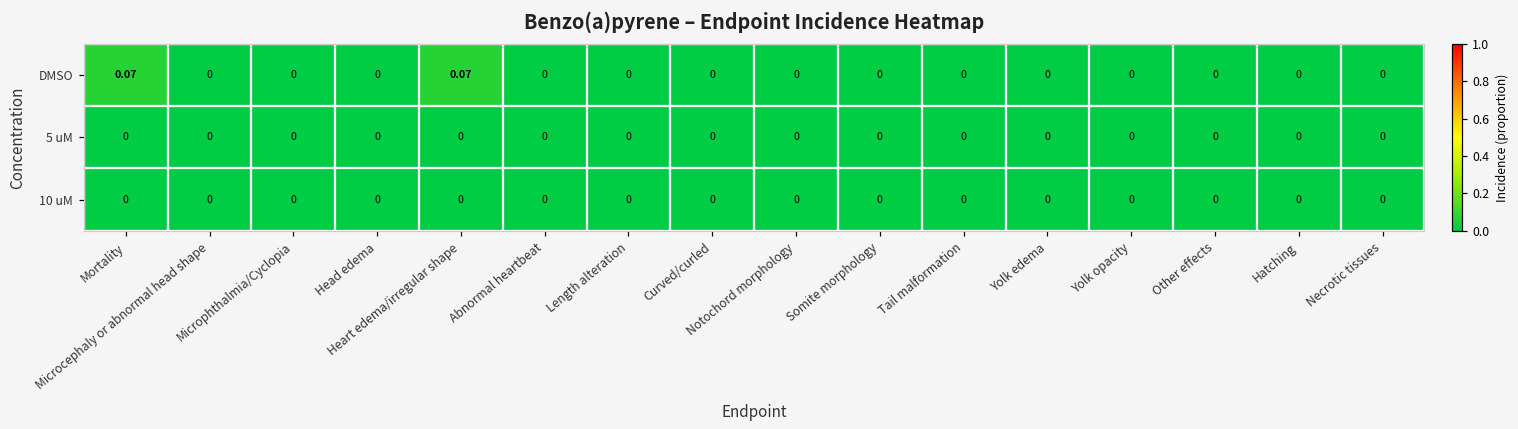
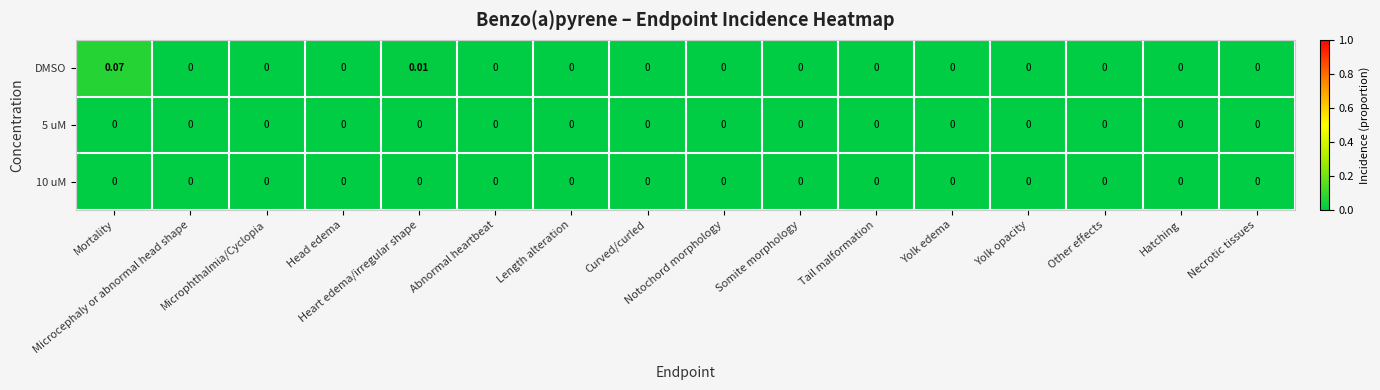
  {
    "DMSO": {
      "Mortality": 0.07,
      "Microcephaly or abnormal head shape": 0,
      "Microphthalmia/Cyclopia": 0,
      "Head edema": 0,
-     "Heart edema/irregular shape": 0.07,
+     "Heart edema/irregular shape": 0.01,
      "Abnormal heartbeat": 0,
      "Length alteration": 0,
      "Curved/curled": 0,
      "Notochord morphology": 0,
      "Somite morphology": 0,
      "Tail malformation": 0,
      "Yolk edema": 0,
      "Yolk opacity": 0,
      "Other effects": 0,
      "Hatching": 0,
      "Necrotic tissues": 0
    },
    "5 uM": {
      "Mortality": 0,
      "Microcephaly or abnormal head shape": 0,
      "Microphthalmia/Cyclopia": 0,
      "Head edema": 0,
      "Heart edema/irregular shape": 0,
      "Abnormal heartbeat": 0,
      "Length alteration": 0,
      "Curved/curled": 0,
      "Notochord morphology": 0,
      "Somite morphology": 0,
      "Tail malformation": 0,
      "Yolk edema": 0,
      "Yolk opacity": 0,
      "Other effects": 0,
      "Hatching": 0,
      "Necrotic tissues": 0
    },
    "10 uM": {
      "Mortality": 0,
      "Microcephaly or abnormal head shape": 0,
      "Microphthalmia/Cyclopia": 0,
      "Head edema": 0,
      "Heart edema/irregular shape": 0,
      "Abnormal heartbeat": 0,
      "Length alteration": 0,
      "Curved/curled": 0,
      "Notochord morphology": 0,
      "Somite morphology": 0,
      "Tail malformation": 0,
      "Yolk edema": 0,
      "Yolk opacity": 0,
      "Other effects": 0,
      "Hatching": 0,
      "Necrotic tissues": 0
    }
  }
